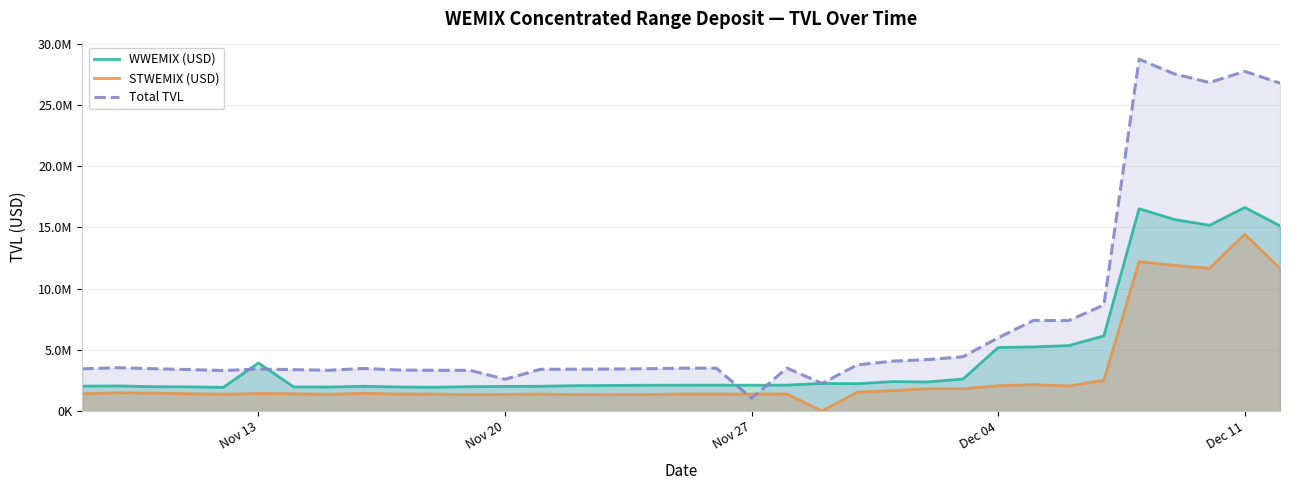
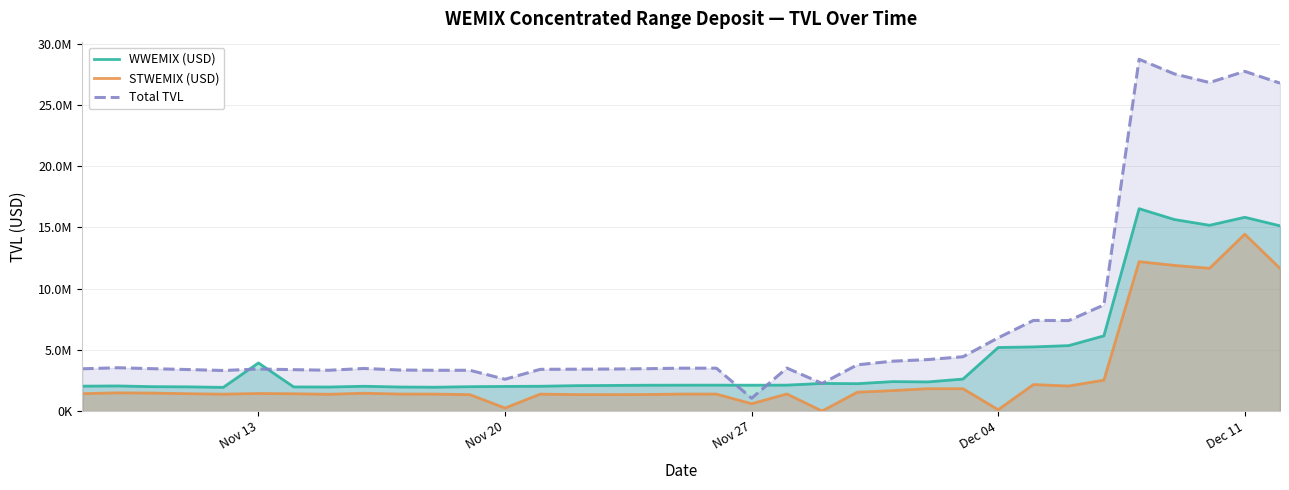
  {
    "WWEMIX (USD)": {
      "Nov 13": 3900000,
      "Nov 20": 2000000,
      "Nov 27": 2100000,
      "Dec 04": 5200000,
-     "Dec 11": 16600000
+     "Dec 11": 15800000
    },
    "STWEMIX (USD)": {
      "Nov 13": 1400000,
-     "Nov 20": 1400000,
-     "Nov 27": 1400000,
-     "Dec 04": 2100000,
+     "Nov 20": 200000,
+     "Nov 27": 600000,
+     "Dec 04": 100000,
      "Dec 11": 14400000
    },
    "Total TVL": {
      "Nov 13": 3400000,
      "Nov 20": 2600000,
      "Nov 27": 1000000,
      "Dec 04": 6000000,
      "Dec 11": 27700000
    }
  }
